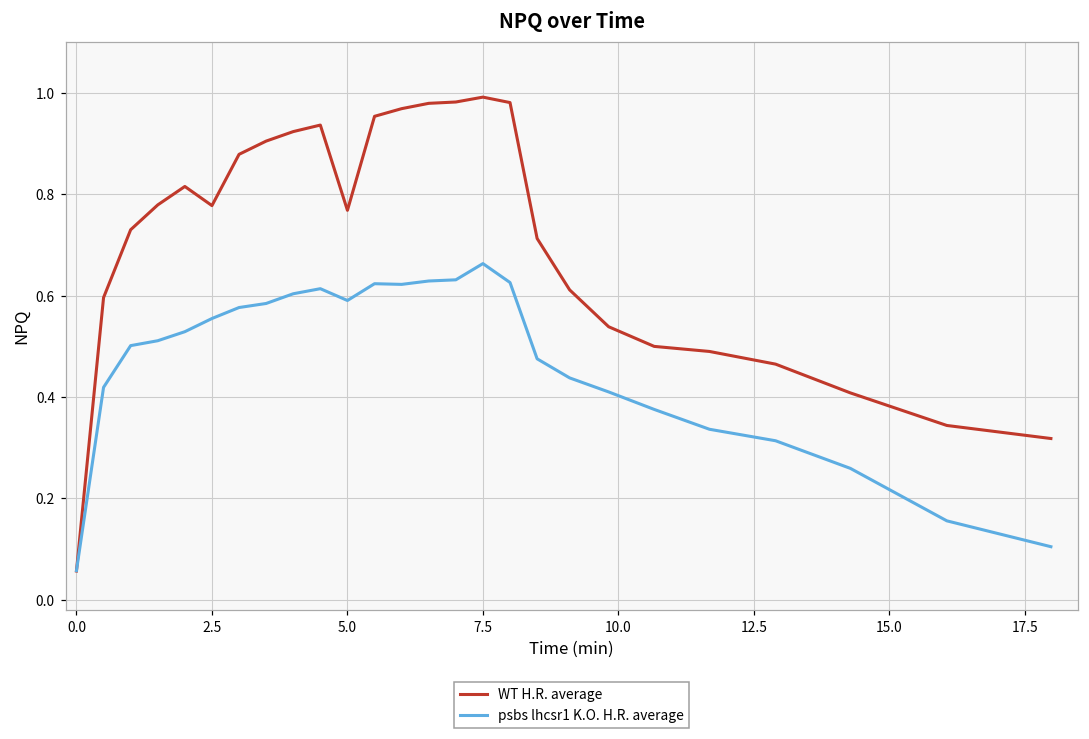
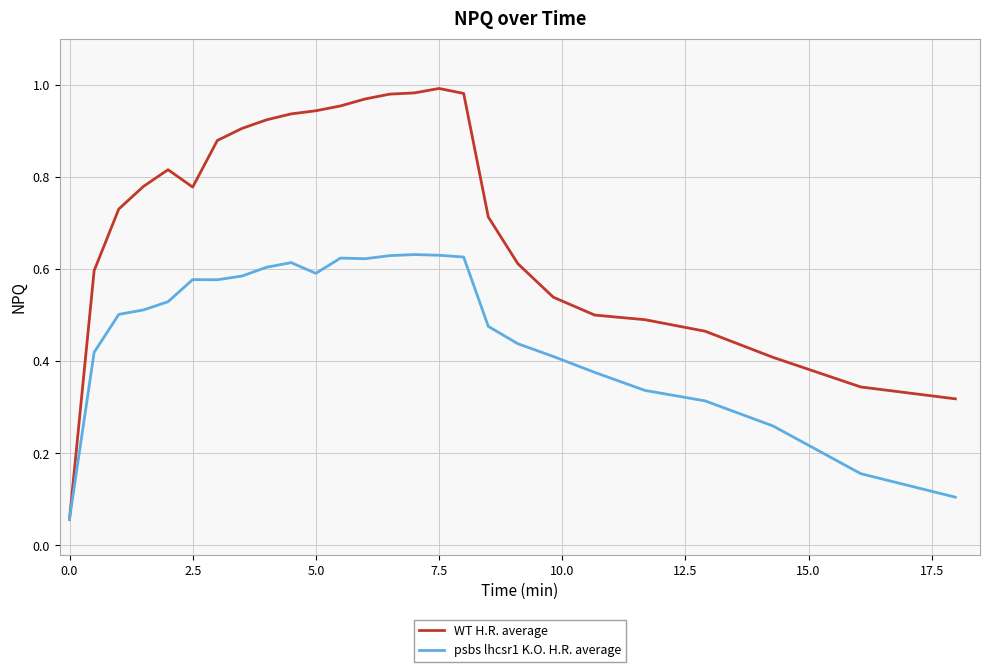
  {
    "WT H.R. average": {
      "2.5": 0.78,
-     "5.0": 0.77,
+     "5.0": 0.94,
      "7.5": 0.99
    },
    "psbs lhcsr1 K.O. H.R. average": {
-     "2.5": 0.56,
+     "2.5": 0.58,
      "5.0": 0.59,
-     "7.5": 0.66
+     "7.5": 0.63
    }
  }
